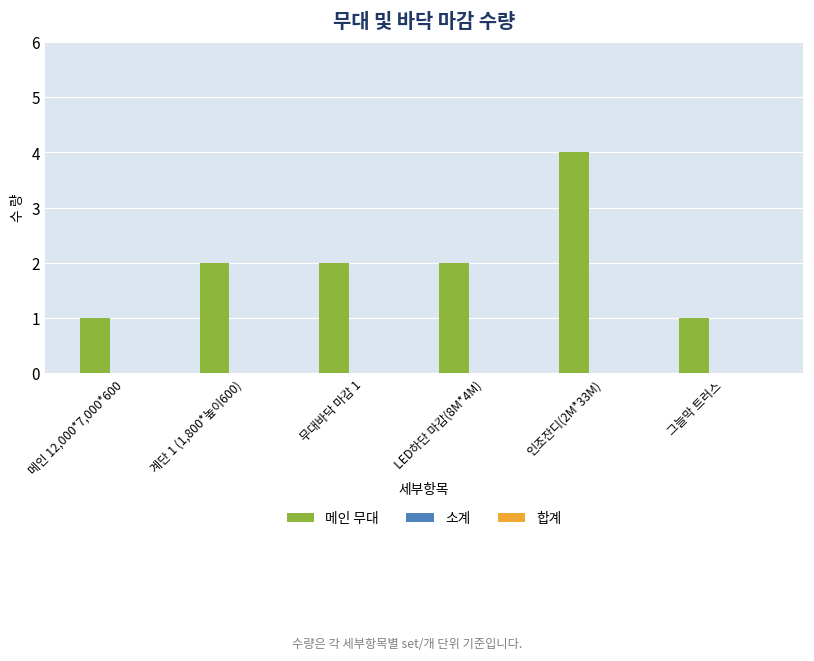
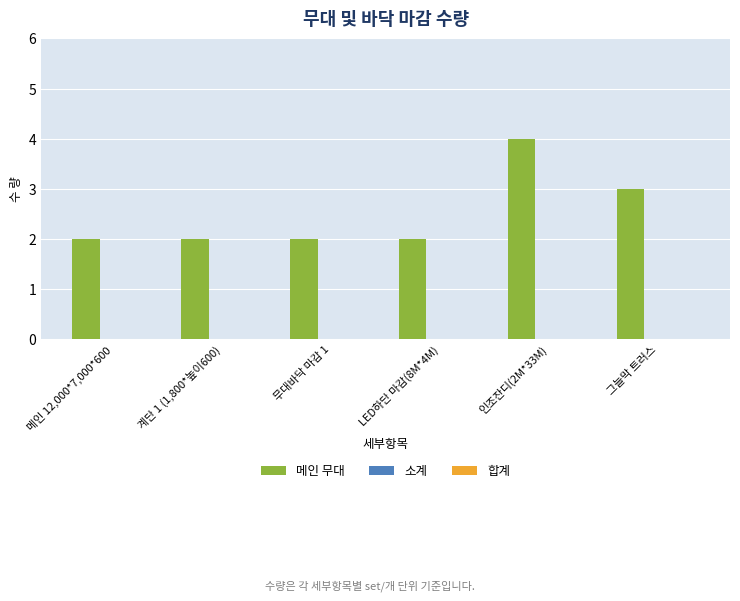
  {
    "메인 무대": {
-     "메인 12,000*7,000*600": 1,
+     "메인 12,000*7,000*600": 2,
      "계단 1 (1,800*높이600)": 2,
      "무대바닥 마감 1": 2,
      "LED하단 마감(8M*4M)": 2,
      "인조잔디(2M*33M)": 4,
-     "그늘막 트러스": 1
+     "그늘막 트러스": 3
    },
    "소계": {
      "메인 12,000*7,000*600": 0,
      "계단 1 (1,800*높이600)": 0,
      "무대바닥 마감 1": 0,
      "LED하단 마감(8M*4M)": 0,
      "인조잔디(2M*33M)": 0,
      "그늘막 트러스": 0
    },
    "합계": {
      "메인 12,000*7,000*600": 0,
      "계단 1 (1,800*높이600)": 0,
      "무대바닥 마감 1": 0,
      "LED하단 마감(8M*4M)": 0,
      "인조잔디(2M*33M)": 0,
      "그늘막 트러스": 0
    }
  }
